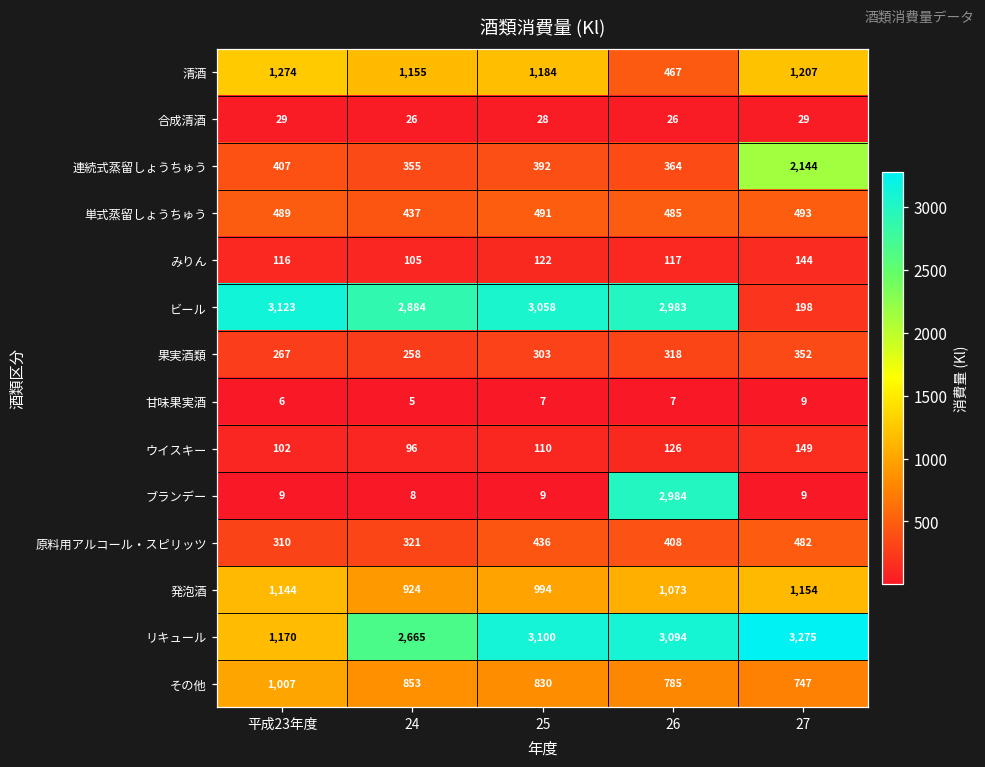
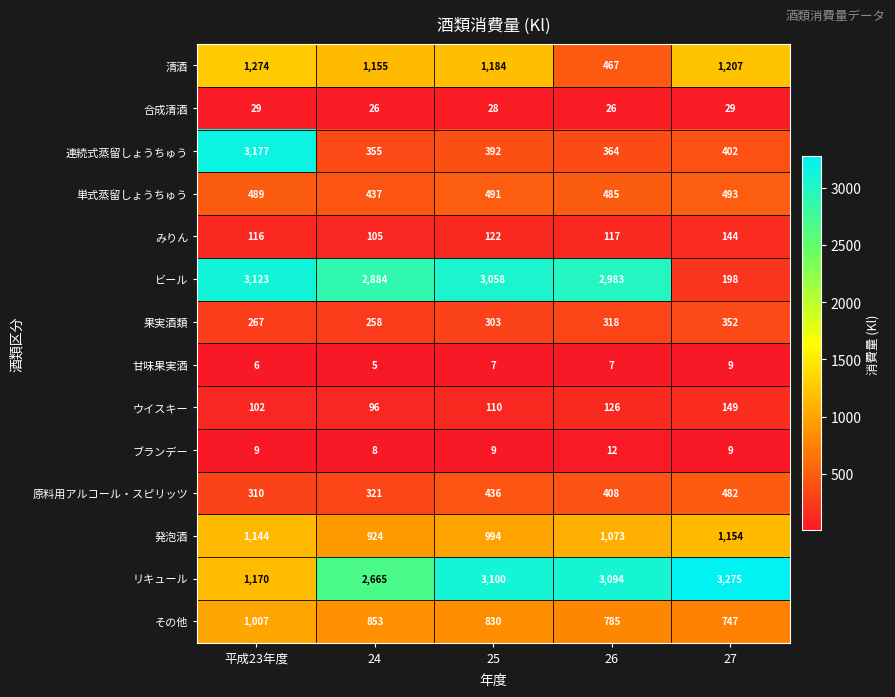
  {
    "清酒": {
      "平成23年度": "1,274",
      "24": "1,155",
      "25": "1,184",
      "26": "467",
      "27": "1,207"
    },
    "合成清酒": {
      "平成23年度": "29",
      "24": "26",
      "25": "28",
      "26": "26",
      "27": "29"
    },
    "連続式蒸留しょうちゅう": {
-     "平成23年度": "407",
+     "平成23年度": "3,177",
      "24": "355",
      "25": "392",
      "26": "364",
-     "27": "2,144"
+     "27": "402"
    },
    "単式蒸留しょうちゅう": {
      "平成23年度": "489",
      "24": "437",
      "25": "491",
      "26": "485",
      "27": "493"
    },
    "みりん": {
      "平成23年度": "116",
      "24": "105",
      "25": "122",
      "26": "117",
      "27": "144"
    },
    "ビール": {
      "平成23年度": "3,123",
      "24": "2,884",
      "25": "3,058",
      "26": "2,983",
      "27": "198"
    },
    "果実酒類": {
      "平成23年度": "267",
      "24": "258",
      "25": "303",
      "26": "318",
      "27": "352"
    },
    "甘味果実酒": {
      "平成23年度": "6",
      "24": "5",
      "25": "7",
      "26": "7",
      "27": "9"
    },
    "ウイスキー": {
      "平成23年度": "102",
      "24": "96",
      "25": "110",
      "26": "126",
      "27": "149"
    },
    "ブランデー": {
      "平成23年度": "9",
      "24": "8",
      "25": "9",
-     "26": "2,984",
+     "26": "12",
      "27": "9"
    },
    "原料用アルコール・スピリッツ": {
      "平成23年度": "310",
      "24": "321",
      "25": "436",
      "26": "408",
      "27": "482"
    },
    "発泡酒": {
      "平成23年度": "1,144",
      "24": "924",
      "25": "994",
      "26": "1,073",
      "27": "1,154"
    },
    "リキュール": {
      "平成23年度": "1,170",
      "24": "2,665",
      "25": "3,100",
      "26": "3,094",
      "27": "3,275"
    },
    "その他": {
      "平成23年度": "1,007",
      "24": "853",
      "25": "830",
      "26": "785",
      "27": "747"
    }
  }
